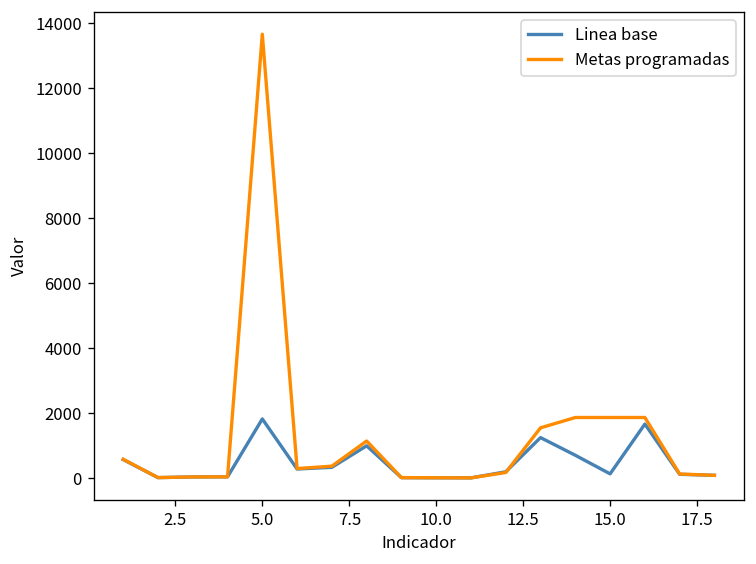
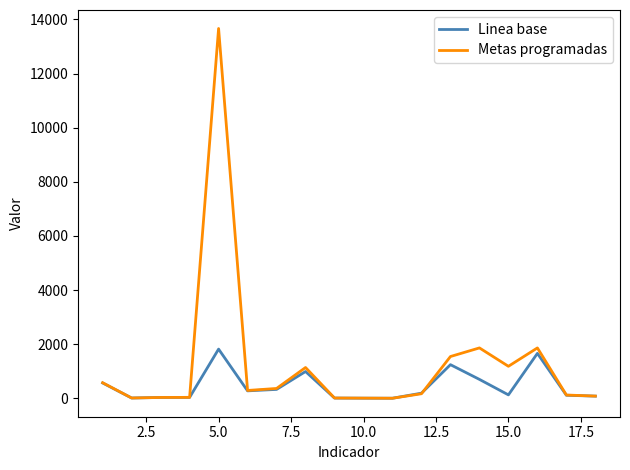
  {
    "Linea base": {
      "5.0": 1800,
      "15.0": 100
    },
    "Metas programadas": {
      "5.0": 13700,
-     "15.0": 1900
+     "15.0": 1200
    }
  }
